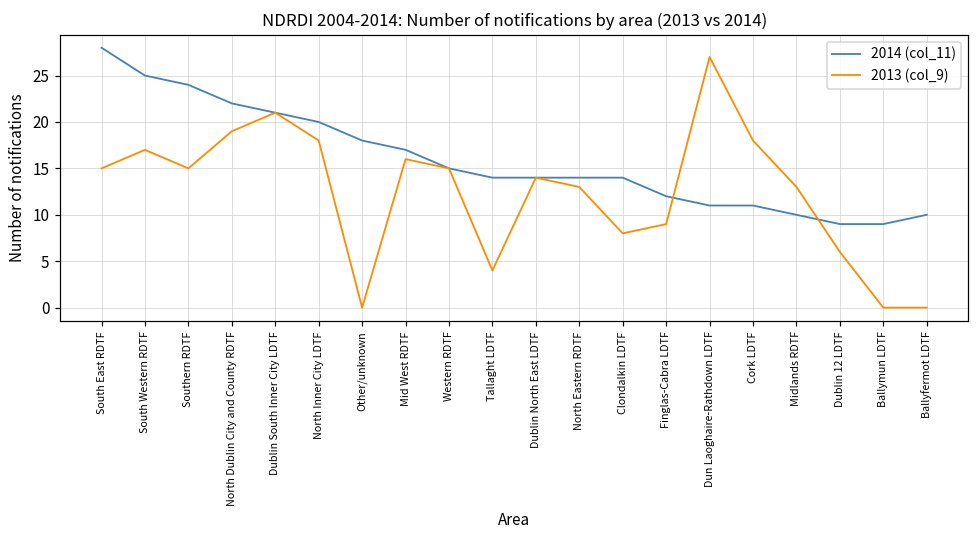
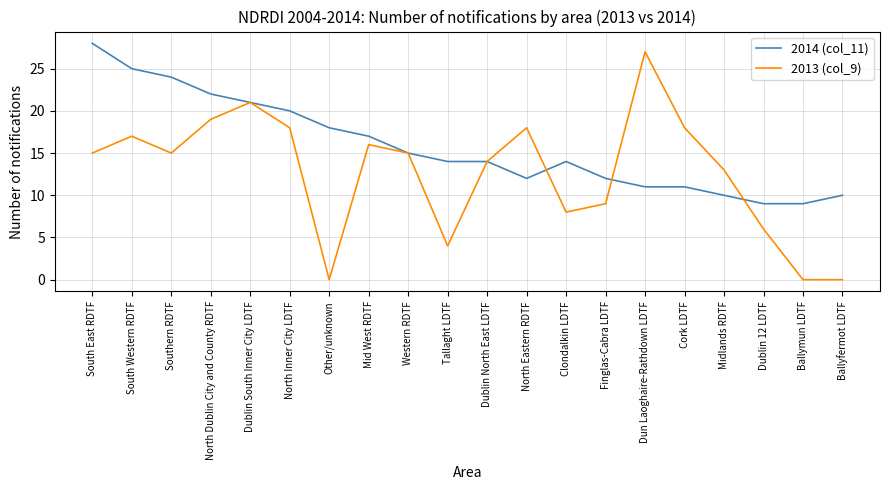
  {
    "2014 (col_11)": {
      "South East RDTF": 28,
      "South Western RDTF": 25,
      "Southern RDTF": 24,
      "North Dublin City and County RDTF": 22,
      "North Inner City LDTF": 20,
      "Other/unknown": 18,
      "Mid West RDTF": 17,
      "Tallaght LDTF": 14,
-     "North Eastern RDTF": 14,
+     "North Eastern RDTF": 12,
      "Clondalkin LDTF": 14,
      "Finglas-Cabra LDTF": 12,
      "Dun Laoghaire-Rathdown LDTF": 11,
      "Cork LDTF": 11,
      "Midlands RDTF": 10,
      "Dublin 12 LDTF": 9,
      "Ballymun LDTF": 9,
      "Ballyfermot LDTF": 10
    },
    "2013 (col_9)": {
      "South East RDTF": 15,
      "South Western RDTF": 17,
      "Southern RDTF": 15,
      "North Dublin City and County RDTF": 19,
      "North Inner City LDTF": 18,
      "Other/unknown": 0,
      "Mid West RDTF": 16,
      "Tallaght LDTF": 4,
-     "North Eastern RDTF": 13,
+     "North Eastern RDTF": 18,
      "Clondalkin LDTF": 8,
      "Finglas-Cabra LDTF": 9,
      "Dun Laoghaire-Rathdown LDTF": 27,
      "Cork LDTF": 18,
      "Midlands RDTF": 13,
      "Dublin 12 LDTF": 6,
      "Ballymun LDTF": 0,
      "Ballyfermot LDTF": 0
    }
  }
